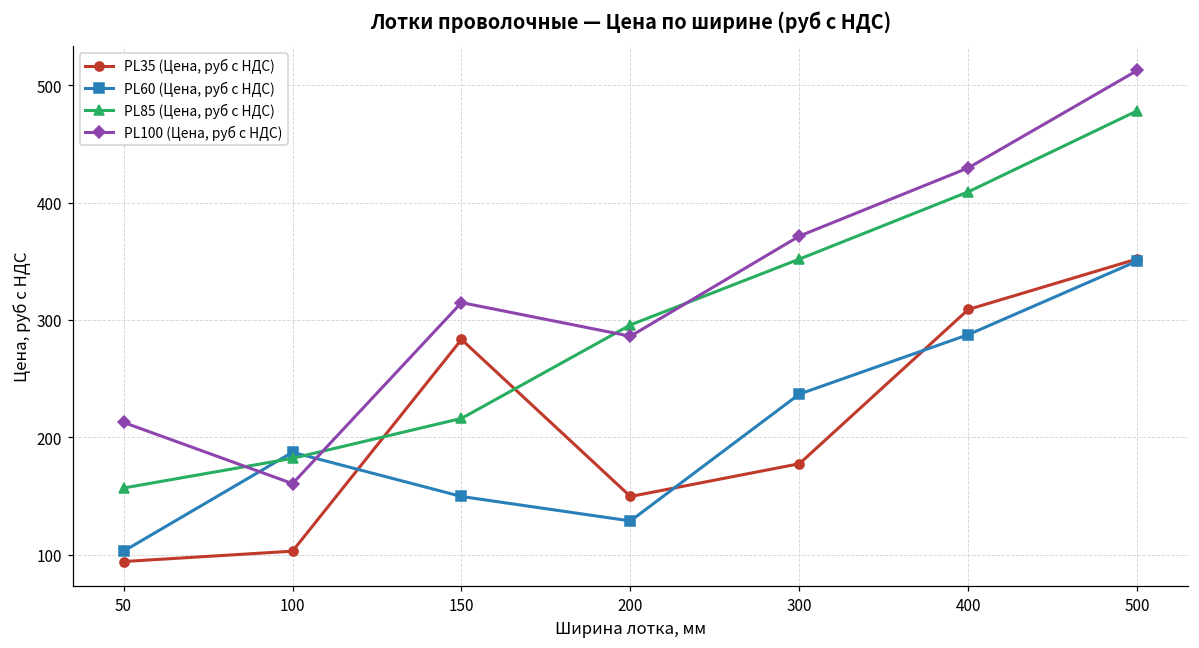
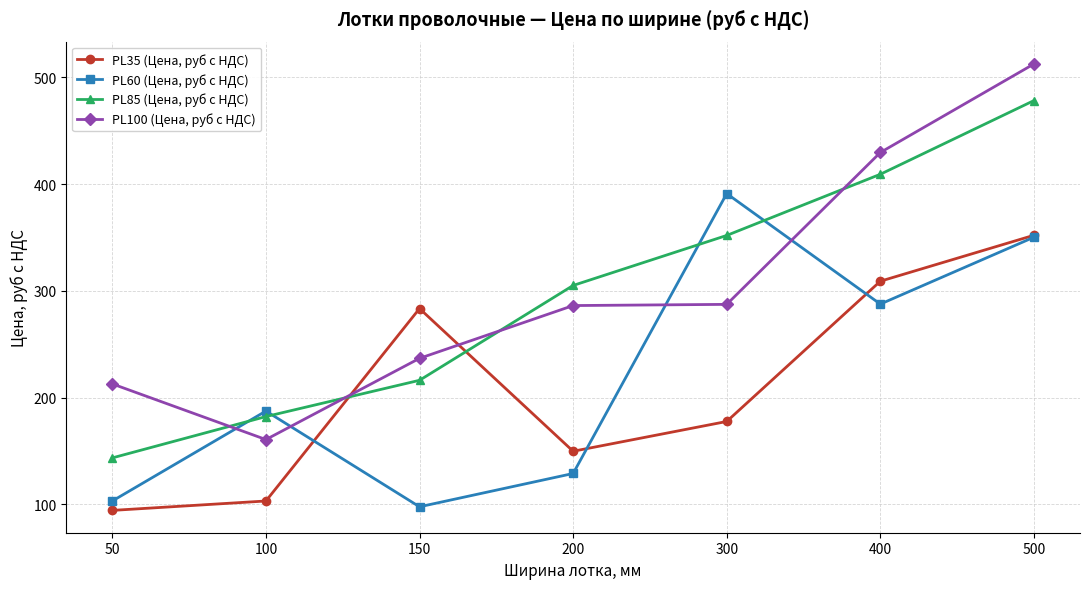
  {
    "PL35 (Цена, руб с НДС)": {
      "50": 94,
      "100": 103,
      "150": 283,
      "200": 150,
      "300": 178,
      "400": 309
    },
    "PL60 (Цена, руб с НДС)": {
      "50": 103,
      "100": 187,
-     "150": 150,
+     "150": 98,
      "200": 129,
-     "300": 237,
+     "300": 391,
      "400": 288
    },
    "PL85 (Цена, руб с НДС)": {
-     "50": 157,
+     "50": 143,
      "100": 182,
      "150": 216,
-     "200": 296,
+     "200": 305,
      "300": 352,
      "400": 409,
      "500": 478
    },
    "PL100 (Цена, руб с НДС)": {
      "50": 213,
      "100": 161,
-     "150": 315,
+     "150": 237,
      "200": 286,
-     "300": 371,
+     "300": 287,
      "400": 430,
      "500": 513
    }
  }
